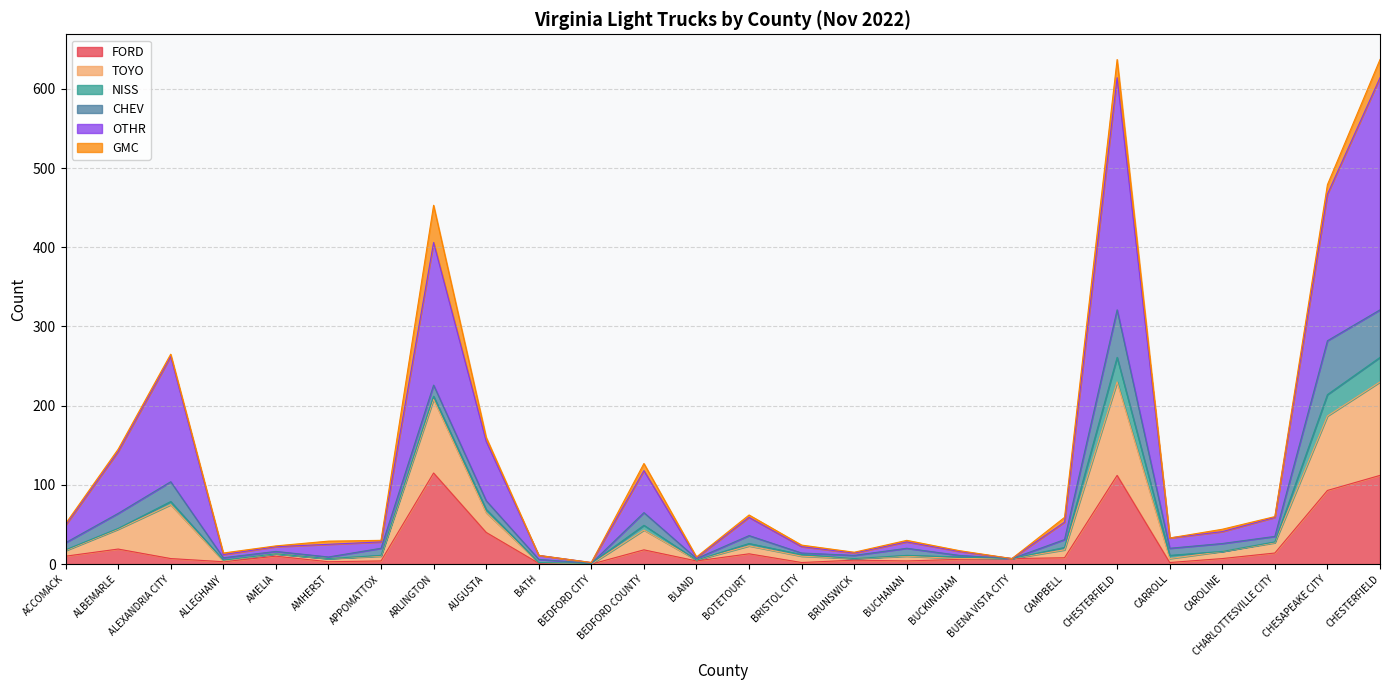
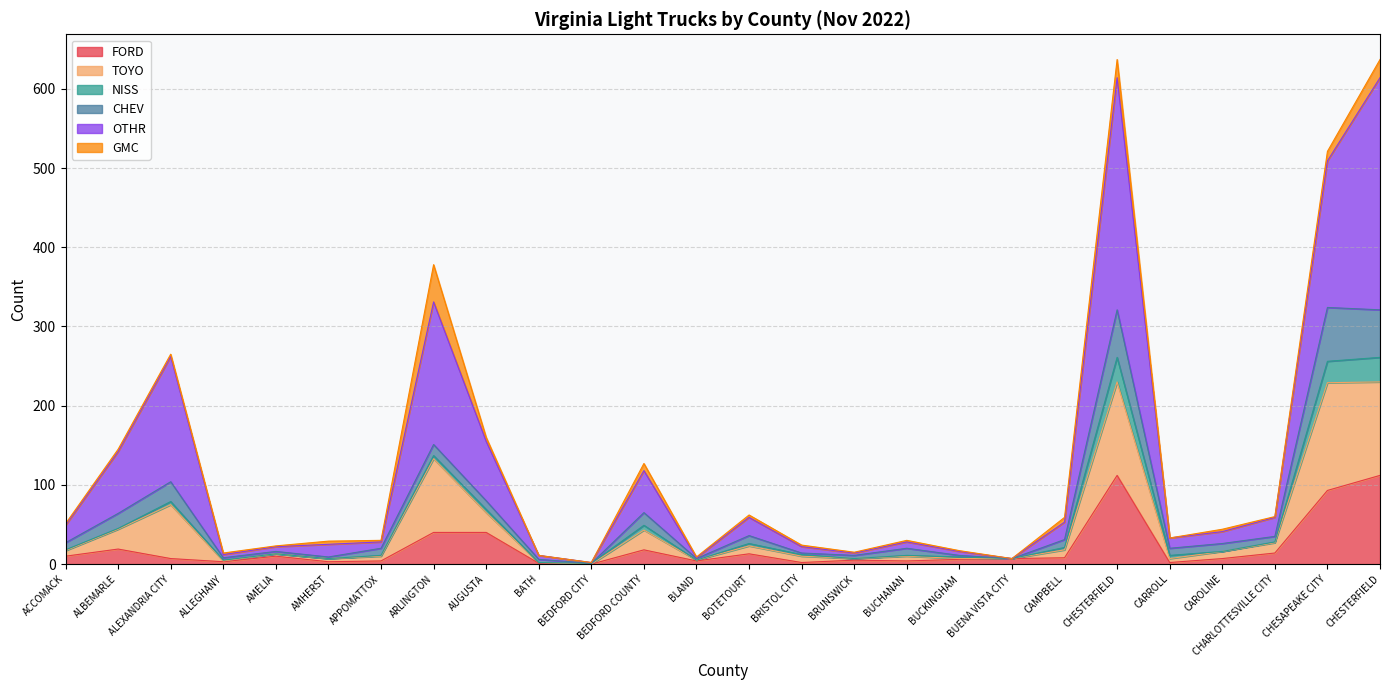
  {
    "FORD": {
      "ACCOMACK": 10,
      "ALBEMARLE": 20,
      "ALEXANDRIA CITY": 10,
      "AMHERST": 0,
      "APPOMATTOX": 0,
-     "ARLINGTON": 120,
+     "ARLINGTON": 40,
      "AUGUSTA": 40,
      "BEDFORD COUNTY": 20,
      "BOTETOURT": 10,
      "BRISTOL CITY": 0,
      "BUCHANAN": 0,
      "CAMPBELL": 10,
      "CARROLL": 0,
      "CAROLINE": 10,
      "CHARLOTTESVILLE CITY": 10,
      "CHESAPEAKE CITY": 90
    },
    "TOYO": {
      "ALEXANDRIA CITY": 70,
      "ARLINGTON": 90,
      "AUGUSTA": 30,
      "BEDFORD COUNTY": 30,
      "CARROLL": 10,
-     "CHESAPEAKE CITY": 90
+     "CHESAPEAKE CITY": 140
    },
    "OTHR": {
      "AMHERST": 20,
      "ARLINGTON": 180,
      "AUGUSTA": 80,
      "BEDFORD COUNTY": 50,
      "CAMPBELL": 20,
      "CHESAPEAKE CITY": 190
    },
    "GMC": {
      "AMHERST": 0,
      "ARLINGTON": 50,
      "AUGUSTA": 10,
      "BEDFORD COUNTY": 10,
      "CAMPBELL": 10,
      "CHESAPEAKE CITY": 10
    }
  }
